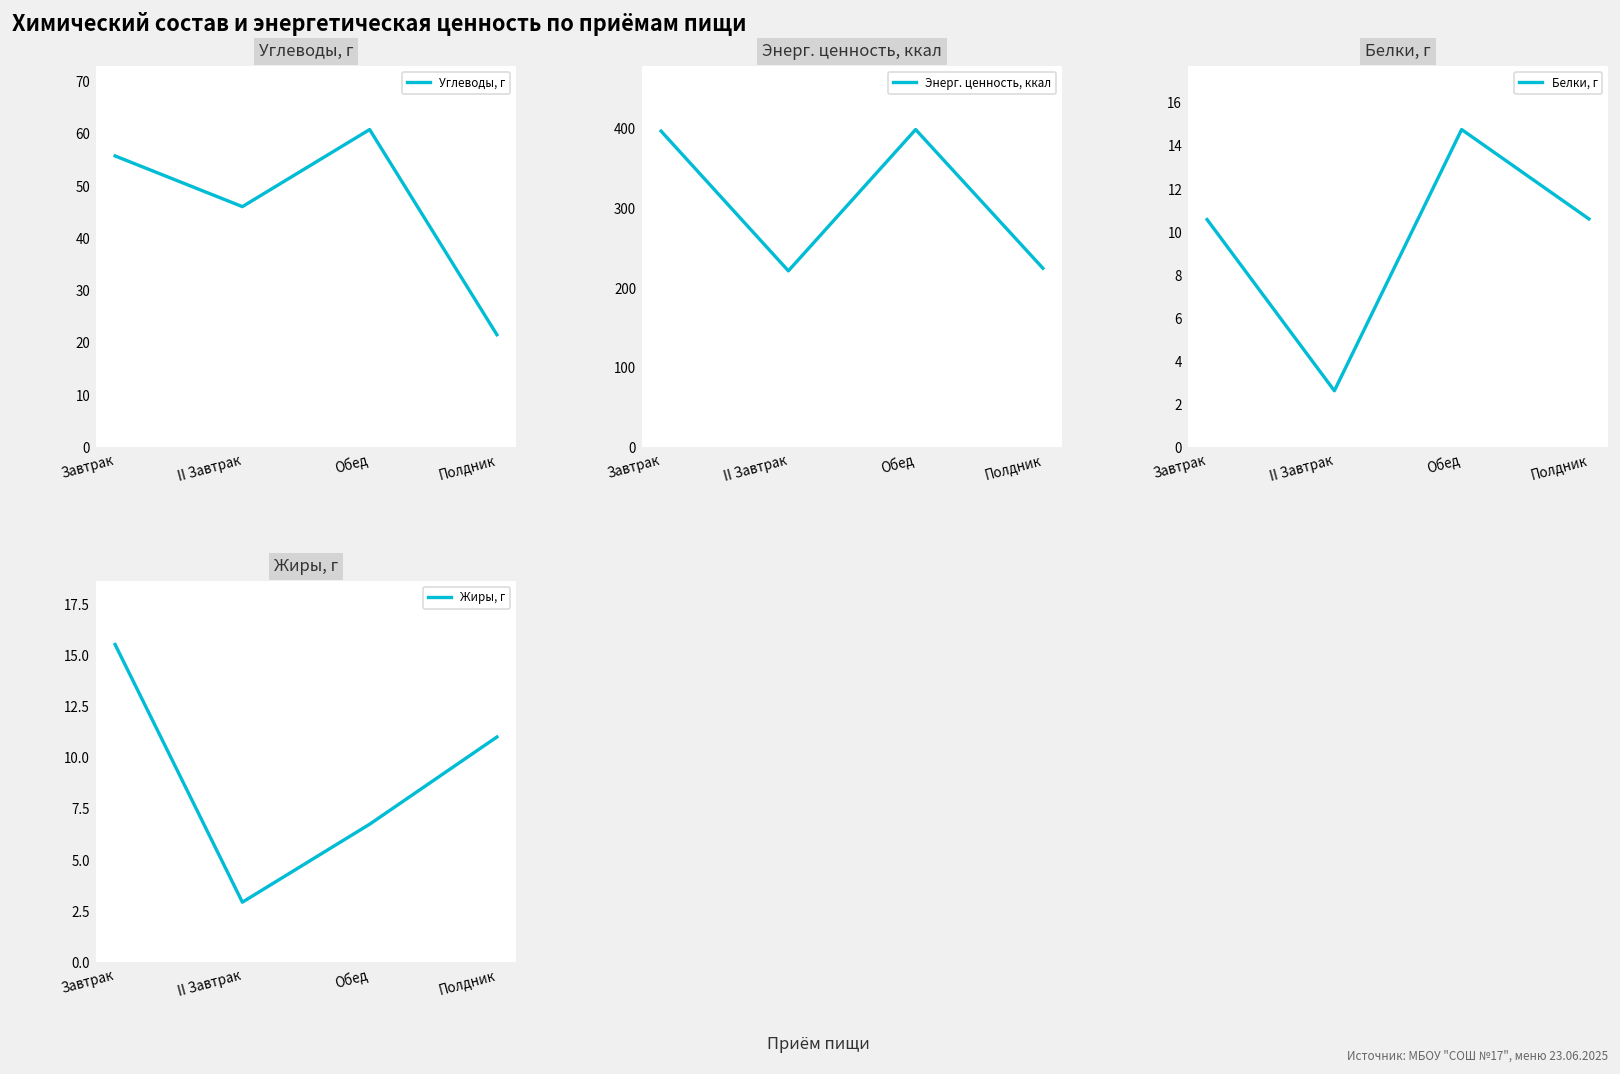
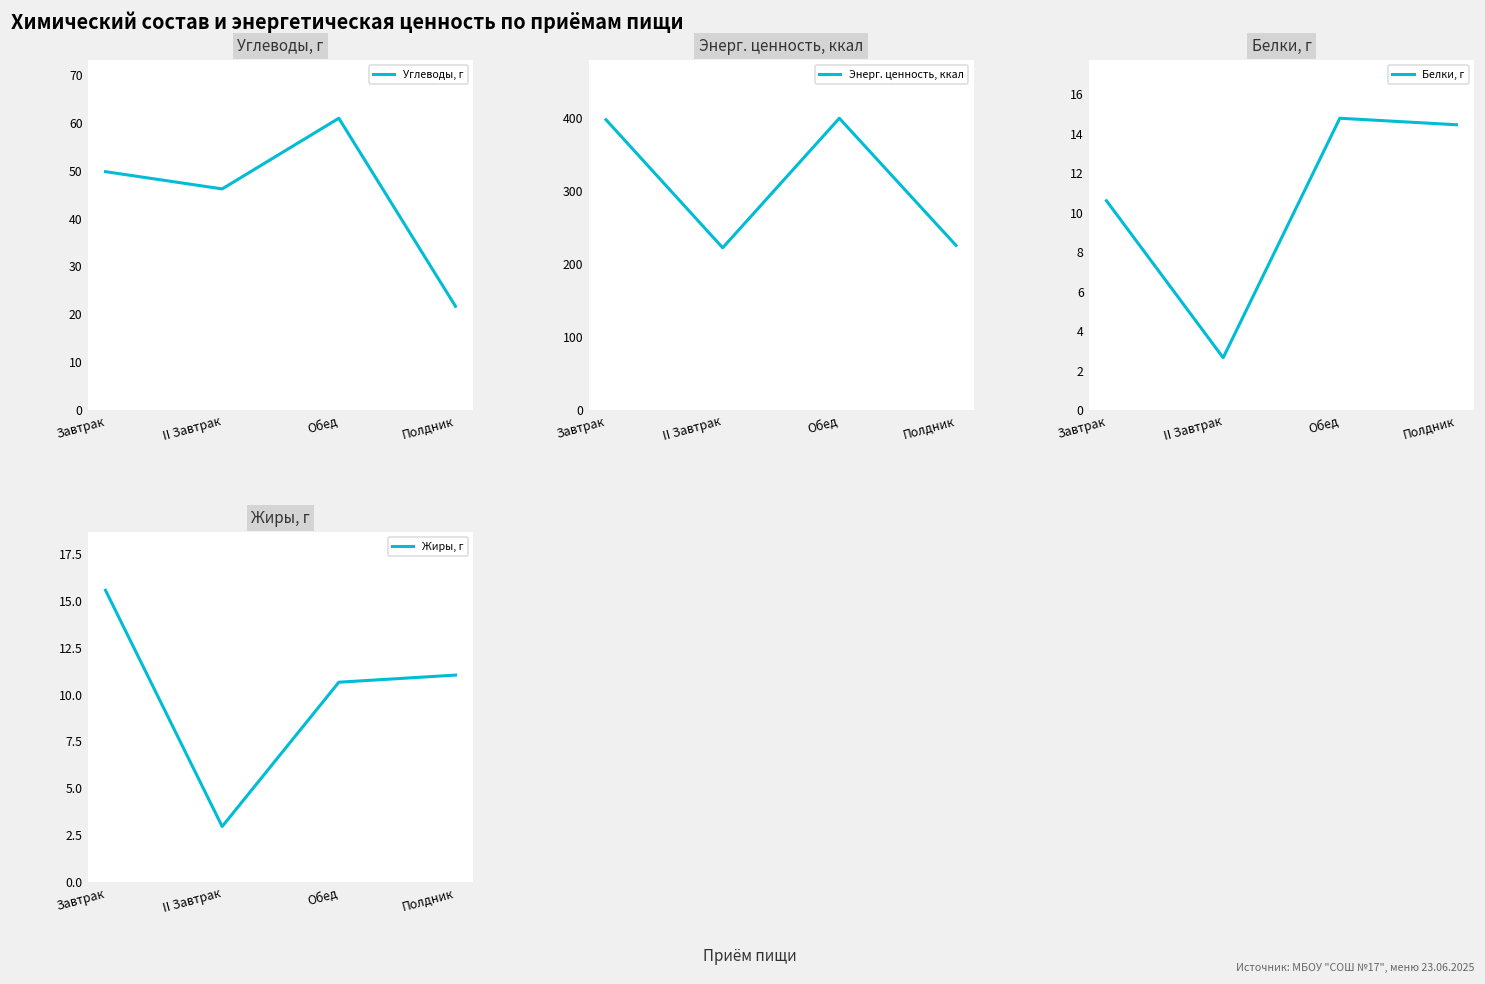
  {
    "Углеводы, г": {
-     "Завтрак": 56,
+     "Завтрак": 50,
      "II Завтрак": 46,
      "Обед": 61,
      "Полдник": 22
    },
    "Энерг. ценность, ккал": {
      "Завтрак": 400,
      "II Завтрак": 220,
      "Обед": 400,
      "Полдник": 220
    },
    "Белки, г": {
      "Завтрак": 10.6,
      "II Завтрак": 2.6,
      "Обед": 14.8,
-     "Полдник": 10.6
+     "Полдник": 14.4
    },
    "Жиры, г": {
      "Завтрак": 15.5,
      "II Завтрак": 2.9,
-     "Обед": 6.8,
+     "Обед": 10.6,
      "Полдник": 11.0
    }
  }
